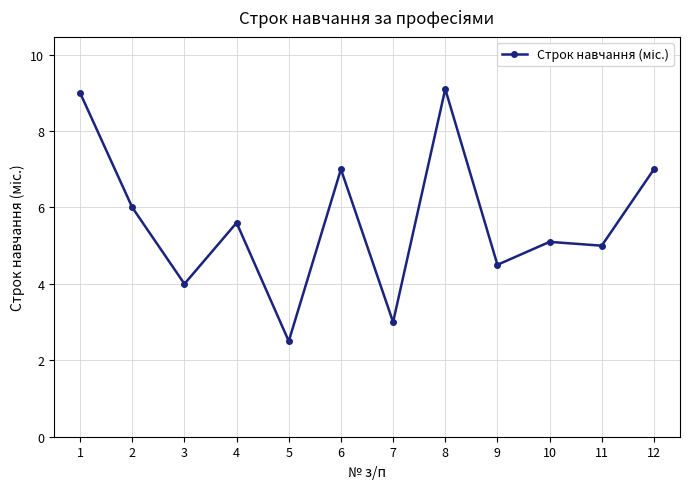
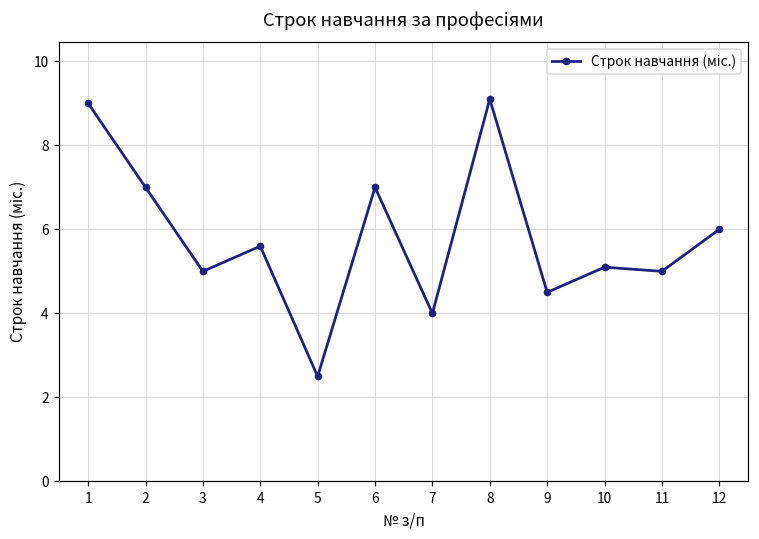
  {
    "1": 9,
-   "2": 6,
-   "3": 4,
+   "2": 7,
+   "3": 5,
    "4": 5.6,
    "5": 2.5,
    "6": 7,
-   "7": 3,
+   "7": 4,
    "8": 9.1,
    "9": 4.5,
    "10": 5.1,
    "11": 5,
-   "12": 7
+   "12": 6
  }
